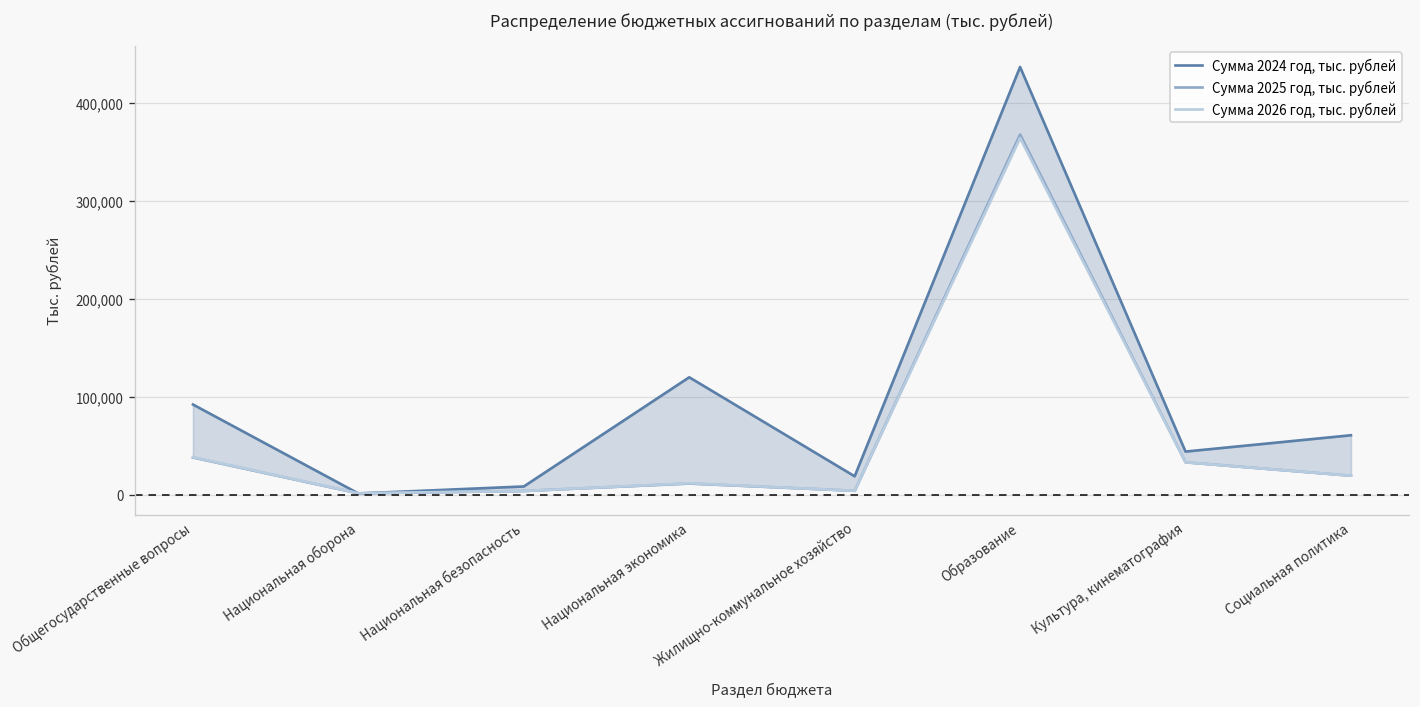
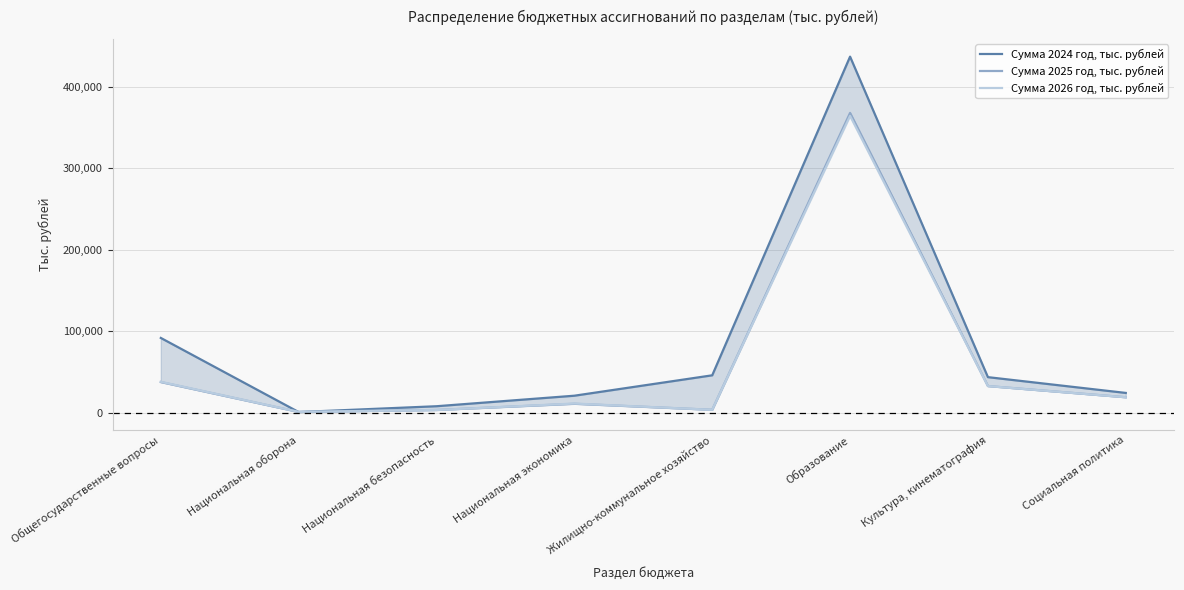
  {
    "Сумма 2024 год, тыс. рублей": {
      "Общегосударственные вопросы": "90,000",
      "Национальная безопасность": "10,000",
-     "Национальная экономика": "120,000",
-     "Жилищно-коммунальное хозяйство": "20,000",
+     "Национальная экономика": "20,000",
+     "Жилищно-коммунальное хозяйство": "50,000",
      "Образование": "440,000",
      "Культура, кинематография": "40,000",
-     "Социальная политика": "60,000"
+     "Социальная политика": "20,000"
    }
  }
